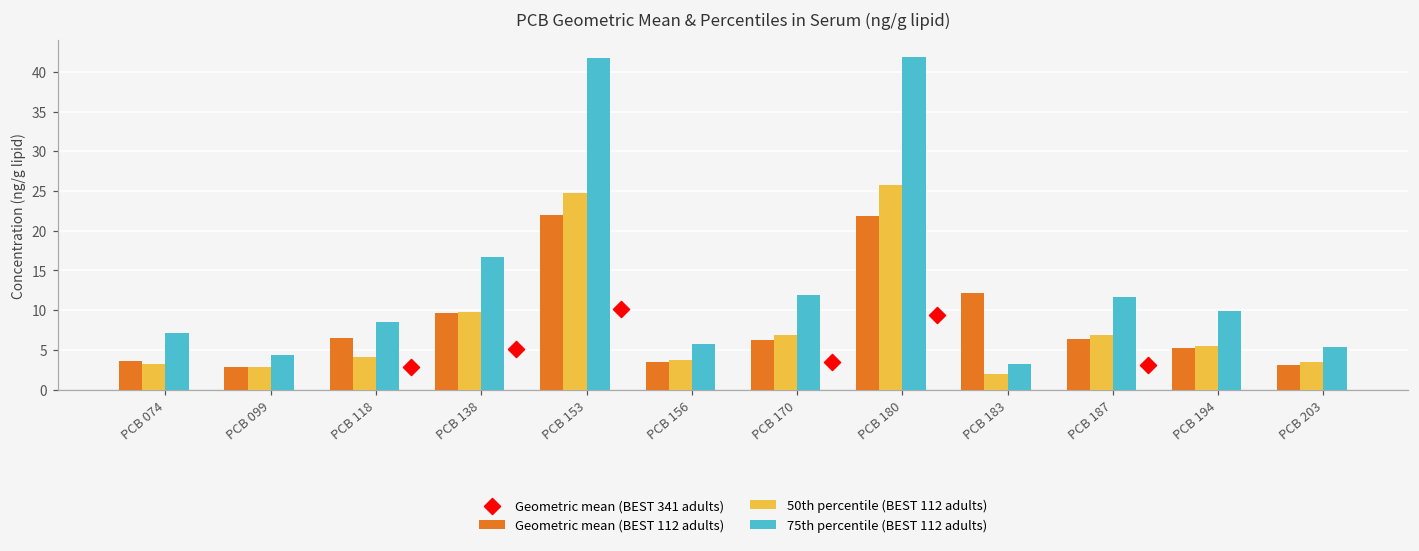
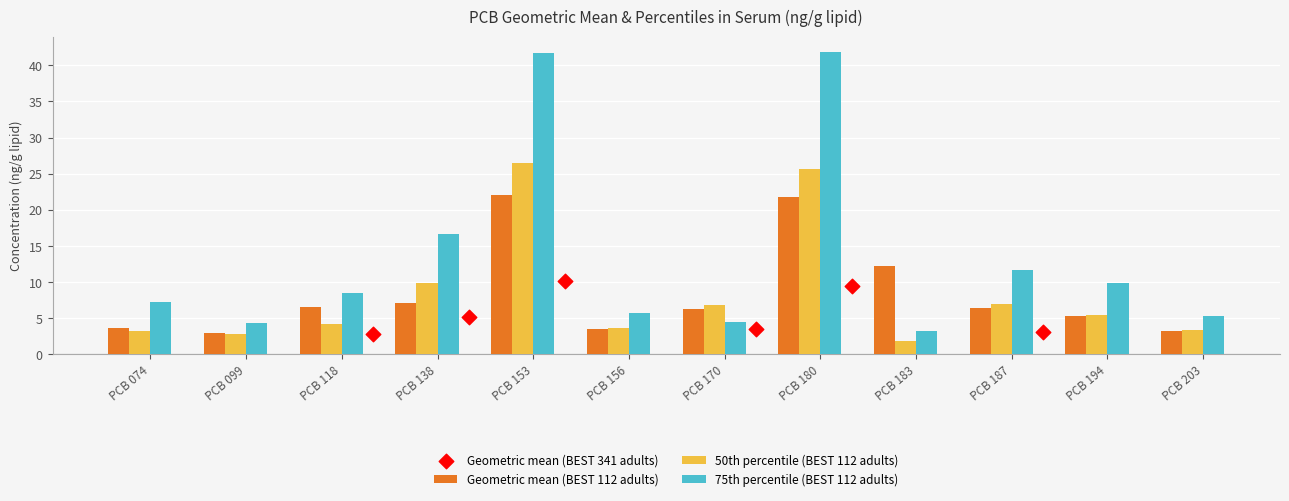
  {
    "Geometric mean (BEST 112 adults)": {
      "PCB 074": 4,
      "PCB 099": 3,
      "PCB 118": 7,
-     "PCB 138": 10,
+     "PCB 138": 7,
      "PCB 153": 22,
      "PCB 156": 3,
      "PCB 170": 6,
      "PCB 180": 22,
      "PCB 183": 12,
      "PCB 187": 6,
      "PCB 194": 5,
      "PCB 203": 3
    },
    "50th percentile (BEST 112 adults)": {
      "PCB 074": 3,
      "PCB 099": 3,
      "PCB 118": 4,
      "PCB 138": 10,
-     "PCB 153": 25,
+     "PCB 153": 27,
      "PCB 156": 4,
      "PCB 170": 7,
      "PCB 180": 26,
      "PCB 183": 2,
      "PCB 187": 7,
      "PCB 194": 6,
      "PCB 203": 3
    },
    "75th percentile (BEST 112 adults)": {
      "PCB 074": 7,
      "PCB 099": 4,
      "PCB 118": 8,
      "PCB 138": 17,
      "PCB 153": 42,
      "PCB 156": 6,
-     "PCB 170": 12,
+     "PCB 170": 5,
      "PCB 180": 42,
      "PCB 183": 3,
      "PCB 187": 12,
      "PCB 194": 10,
      "PCB 203": 5
    }
  }
